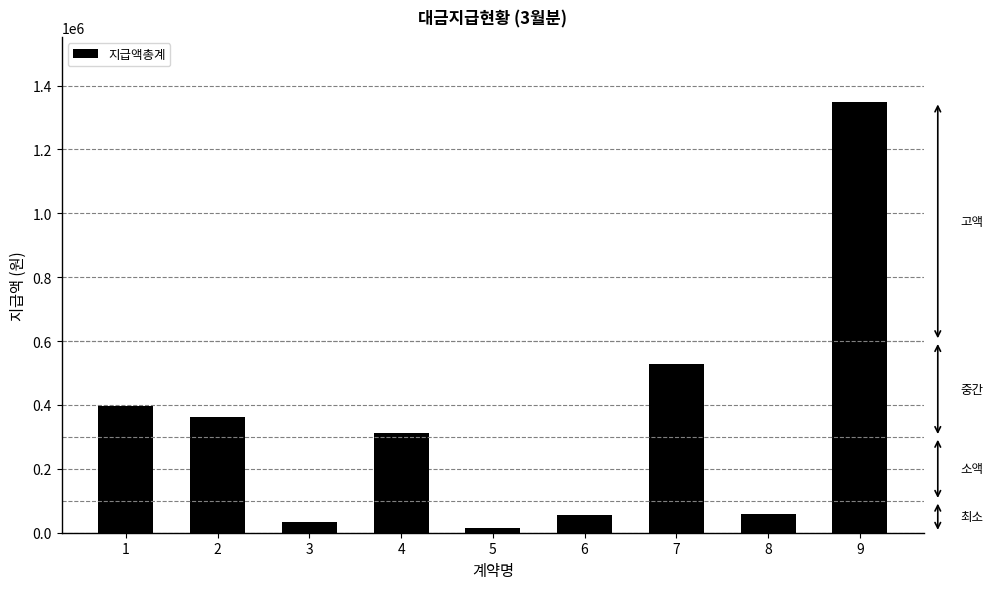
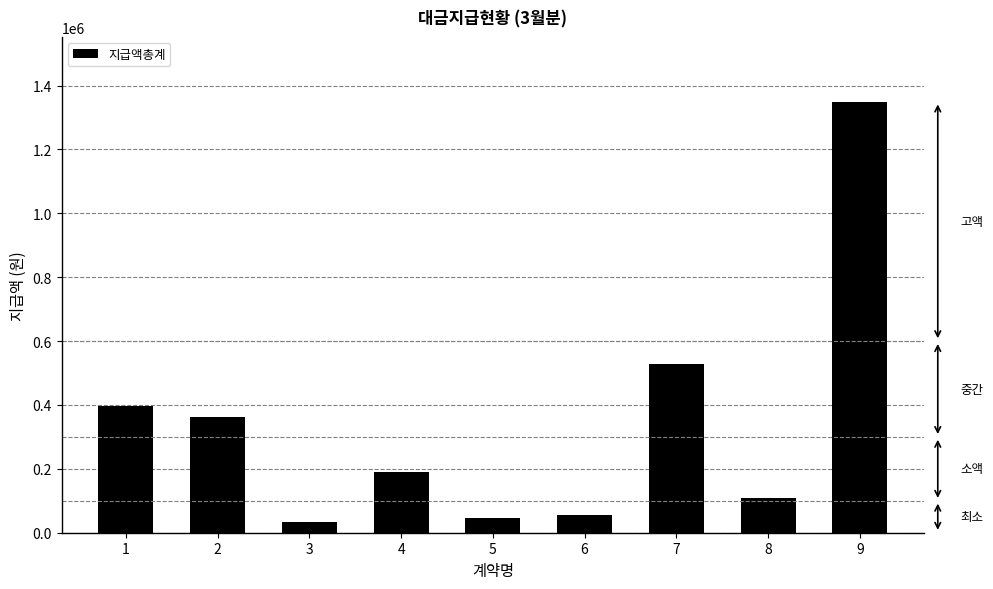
  {
    "1": 400000,
    "2": 360000,
    "3": 40000,
-   "4": 310000,
-   "5": 10000,
+   "4": 190000,
+   "5": 50000,
    "6": 60000,
    "7": 530000,
-   "8": 60000,
+   "8": 110000,
    "9": 1350000
  }
